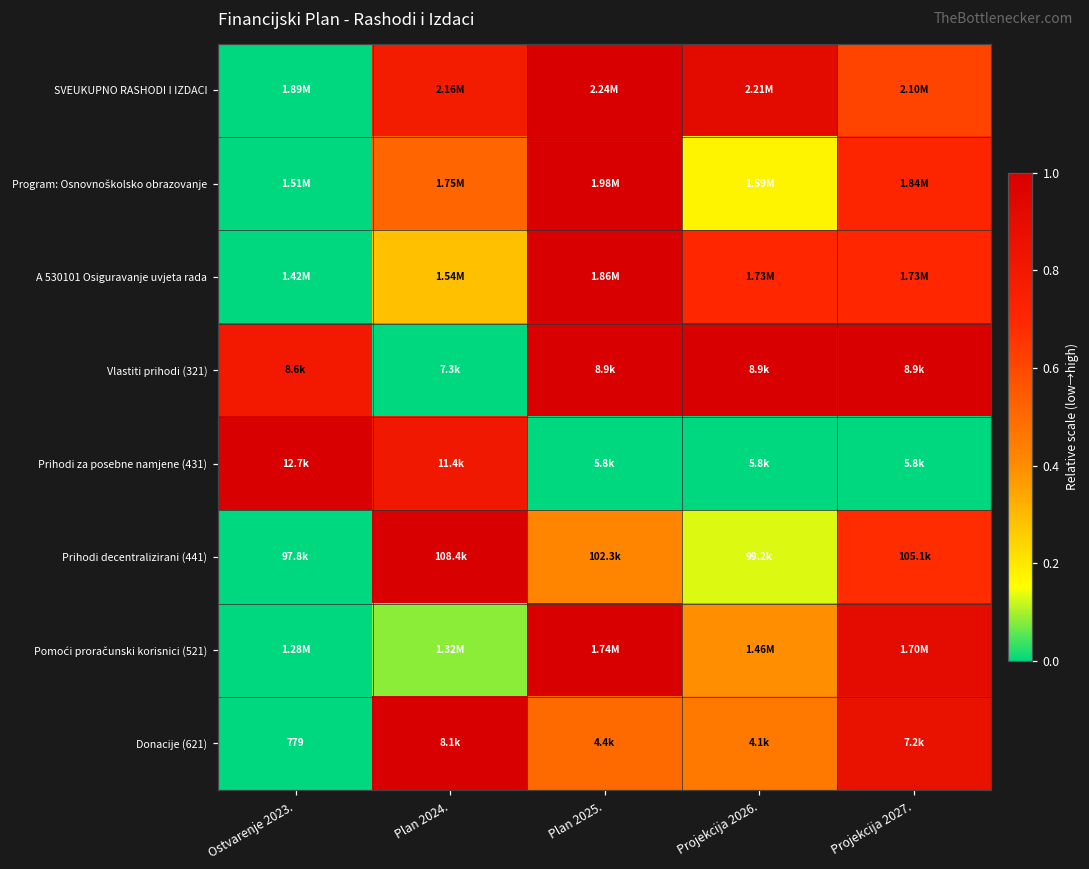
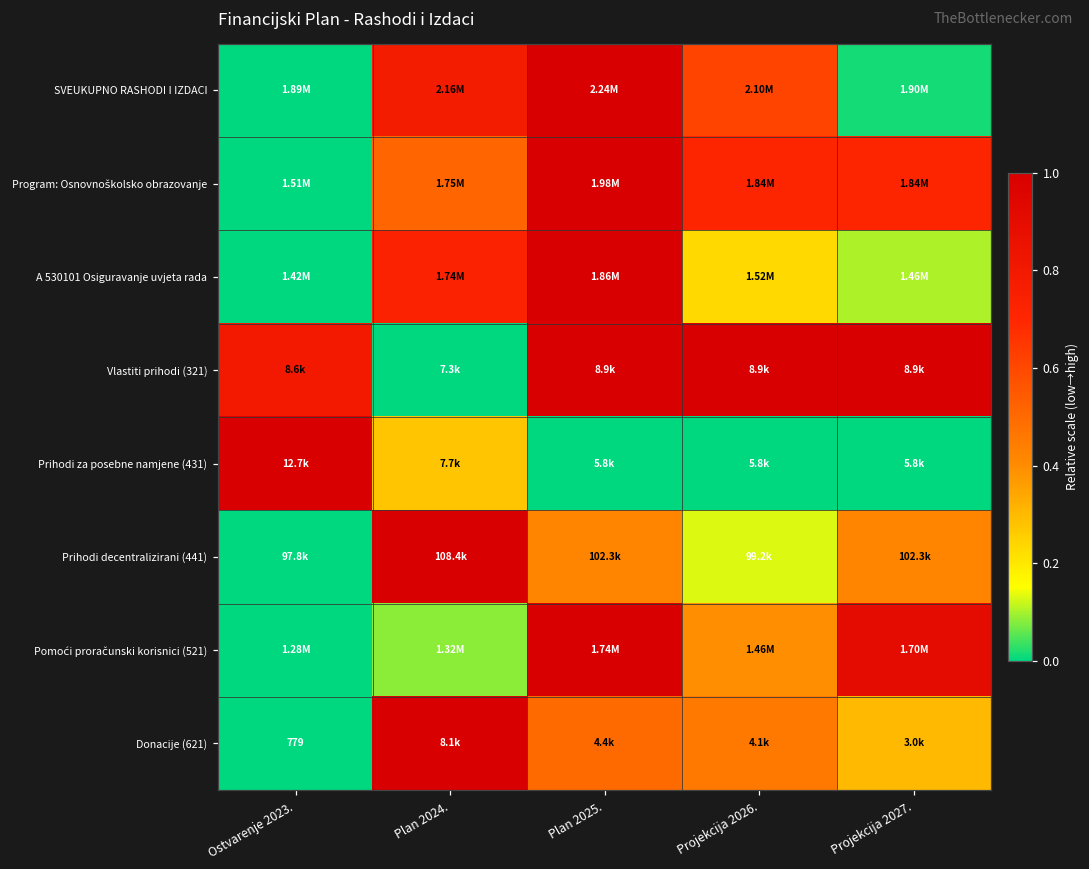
  {
    "SVEUKUPNO RASHODI I IZDACI": {
      "Ostvarenje 2023.": "1.89M",
      "Plan 2024.": "2.16M",
      "Plan 2025.": "2.24M",
-     "Projekcija 2026.": "2.21M",
-     "Projekcija 2027.": "2.10M"
+     "Projekcija 2026.": "2.10M",
+     "Projekcija 2027.": "1.90M"
    },
    "Program: Osnovnoškolsko obrazovanje": {
      "Ostvarenje 2023.": "1.51M",
      "Plan 2024.": "1.75M",
      "Plan 2025.": "1.98M",
-     "Projekcija 2026.": "1.59M",
+     "Projekcija 2026.": "1.84M",
      "Projekcija 2027.": "1.84M"
    },
    "A 530101 Osiguravanje uvjeta rada": {
      "Ostvarenje 2023.": "1.42M",
-     "Plan 2024.": "1.54M",
+     "Plan 2024.": "1.74M",
      "Plan 2025.": "1.86M",
-     "Projekcija 2026.": "1.73M",
-     "Projekcija 2027.": "1.73M"
+     "Projekcija 2026.": "1.52M",
+     "Projekcija 2027.": "1.46M"
    },
    "Vlastiti prihodi (321)": {
      "Ostvarenje 2023.": "8.6k",
      "Plan 2024.": "7.3k",
      "Plan 2025.": "8.9k",
      "Projekcija 2026.": "8.9k",
      "Projekcija 2027.": "8.9k"
    },
    "Prihodi za posebne namjene (431)": {
      "Ostvarenje 2023.": "12.7k",
-     "Plan 2024.": "11.4k",
+     "Plan 2024.": "7.7k",
      "Plan 2025.": "5.8k",
      "Projekcija 2026.": "5.8k",
      "Projekcija 2027.": "5.8k"
    },
    "Prihodi decentralizirani (441)": {
      "Ostvarenje 2023.": "97.8k",
      "Plan 2024.": "108.4k",
      "Plan 2025.": "102.3k",
      "Projekcija 2026.": "99.2k",
-     "Projekcija 2027.": "105.1k"
+     "Projekcija 2027.": "102.3k"
    },
    "Pomoći proračunski korisnici (521)": {
      "Ostvarenje 2023.": "1.28M",
      "Plan 2024.": "1.32M",
      "Plan 2025.": "1.74M",
      "Projekcija 2026.": "1.46M",
      "Projekcija 2027.": "1.70M"
    },
    "Donacije (621)": {
      "Ostvarenje 2023.": "779",
      "Plan 2024.": "8.1k",
      "Plan 2025.": "4.4k",
      "Projekcija 2026.": "4.1k",
-     "Projekcija 2027.": "7.2k"
+     "Projekcija 2027.": "3.0k"
    }
  }
